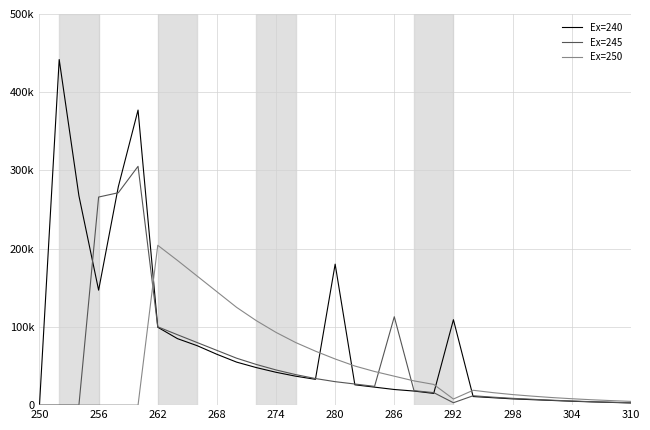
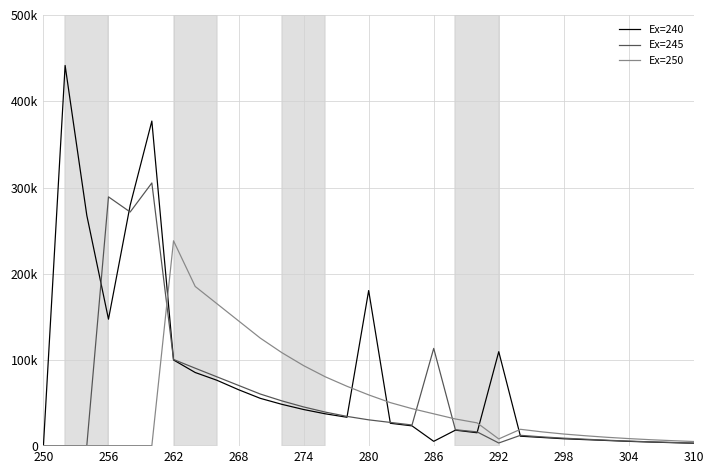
  {
    "Ex=240": {
      "256": 150000,
      "268": 70000,
      "280": 180000,
-     "286": 20000,
+     "286": 10000,
      "292": 110000
    },
    "Ex=245": {
-     "256": 270000,
+     "256": 290000,
      "268": 70000,
      "280": 30000,
      "286": 110000,
      "292": 0
    },
    "Ex=250": {
      "256": 0,
-     "262": 200000,
+     "262": 240000,
      "268": 150000,
      "274": 90000,
      "280": 60000,
      "286": 40000,
      "292": 10000,
      "298": 10000
    }
  }
